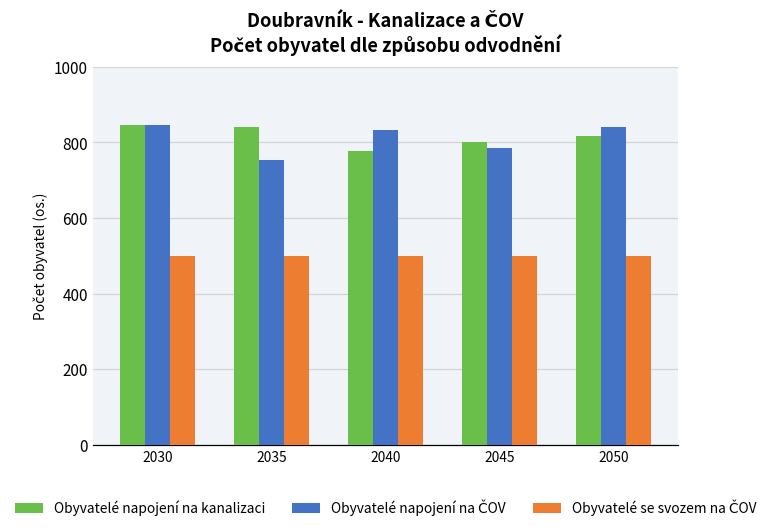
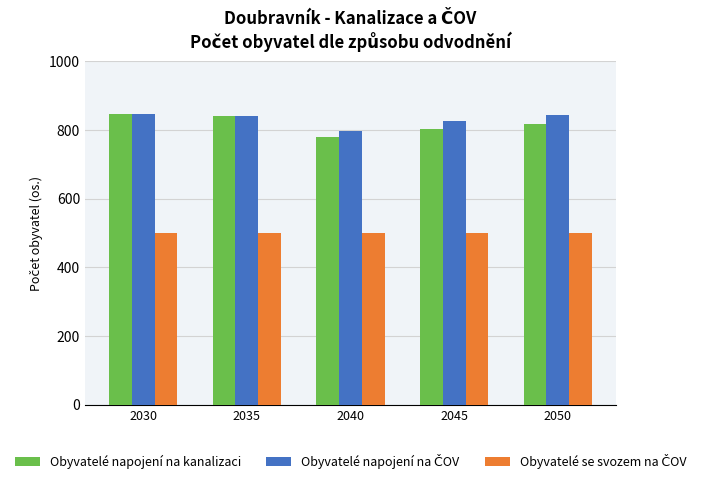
  {
    "Obyvatelé napojení na kanalizaci": {
      "2030": 850,
      "2035": 840,
      "2040": 780,
      "2045": 800,
      "2050": 820
    },
    "Obyvatelé napojení na ČOV": {
      "2030": 850,
-     "2035": 750,
-     "2040": 830,
-     "2045": 790,
+     "2035": 840,
+     "2040": 800,
+     "2045": 830,
      "2050": 840
    },
    "Obyvatelé se svozem na ČOV": {
      "2030": 500,
      "2035": 500,
      "2040": 500,
      "2045": 500,
      "2050": 500
    }
  }
